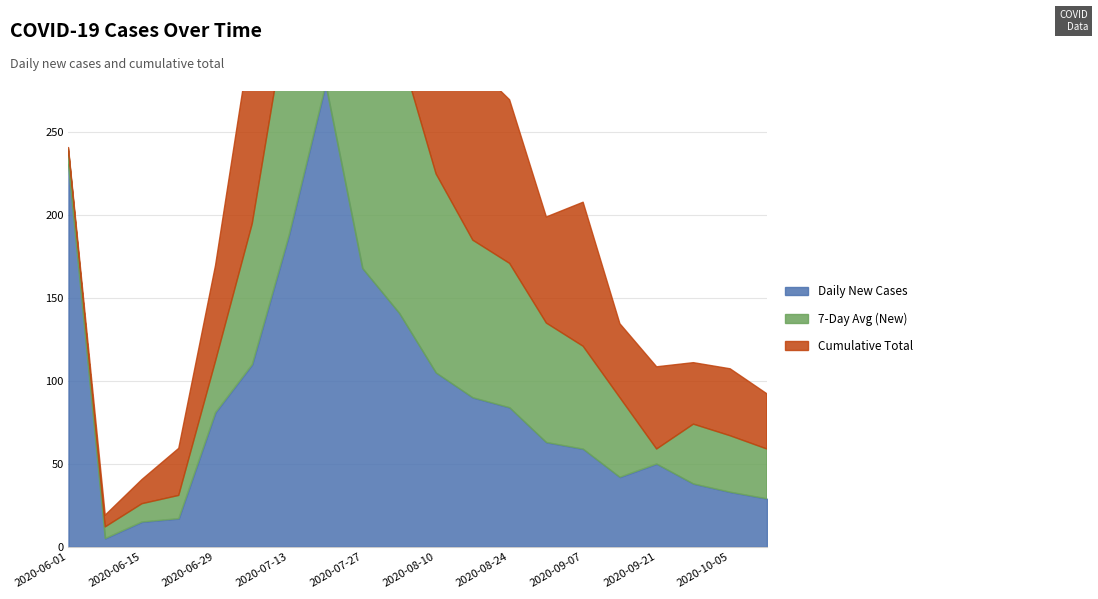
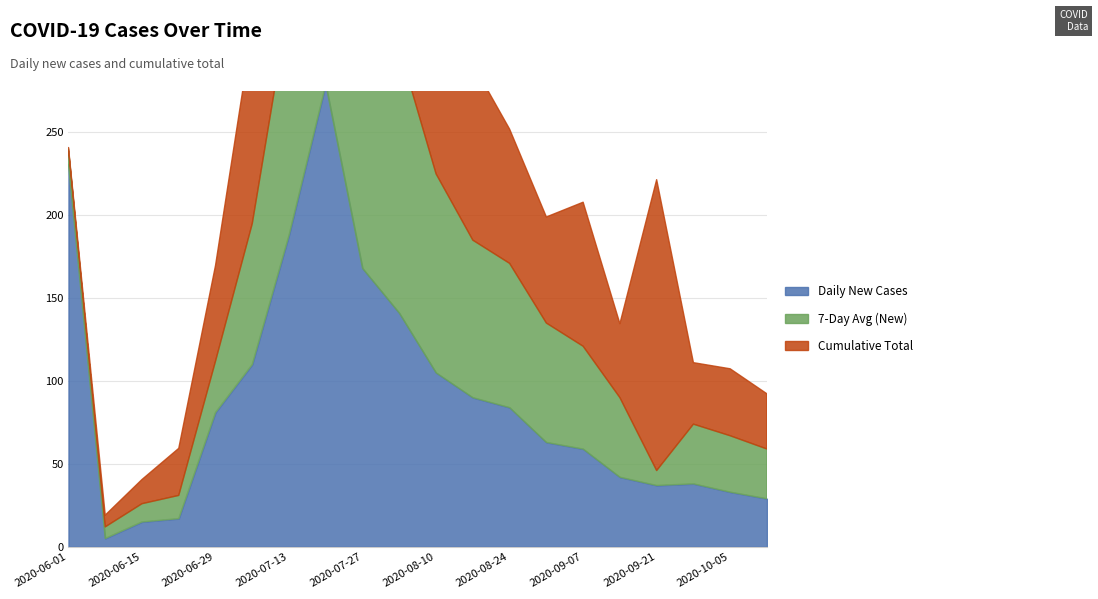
  {
    "Daily New Cases": {
      "2020-06-01": 231,
      "2020-06-15": 15,
      "2020-06-29": 81,
      "2020-07-13": 188,
      "2020-07-27": 168,
      "2020-08-10": 105,
      "2020-08-24": 84,
      "2020-09-07": 59,
-     "2020-09-21": 50,
+     "2020-09-21": 37,
      "2020-10-05": 33
    },
    "7-Day Avg (New)": {
      "2020-06-15": 11,
      "2020-06-29": 31,
      "2020-08-10": 120,
      "2020-08-24": 87,
      "2020-09-07": 62,
      "2020-09-21": 9,
      "2020-10-05": 34
    },
    "Cumulative Total": {
      "2020-06-15": 15,
      "2020-06-29": 58,
-     "2020-08-24": 99,
+     "2020-08-24": 81,
      "2020-09-07": 87,
-     "2020-09-21": 50,
+     "2020-09-21": 176,
      "2020-10-05": 40
    }
  }
